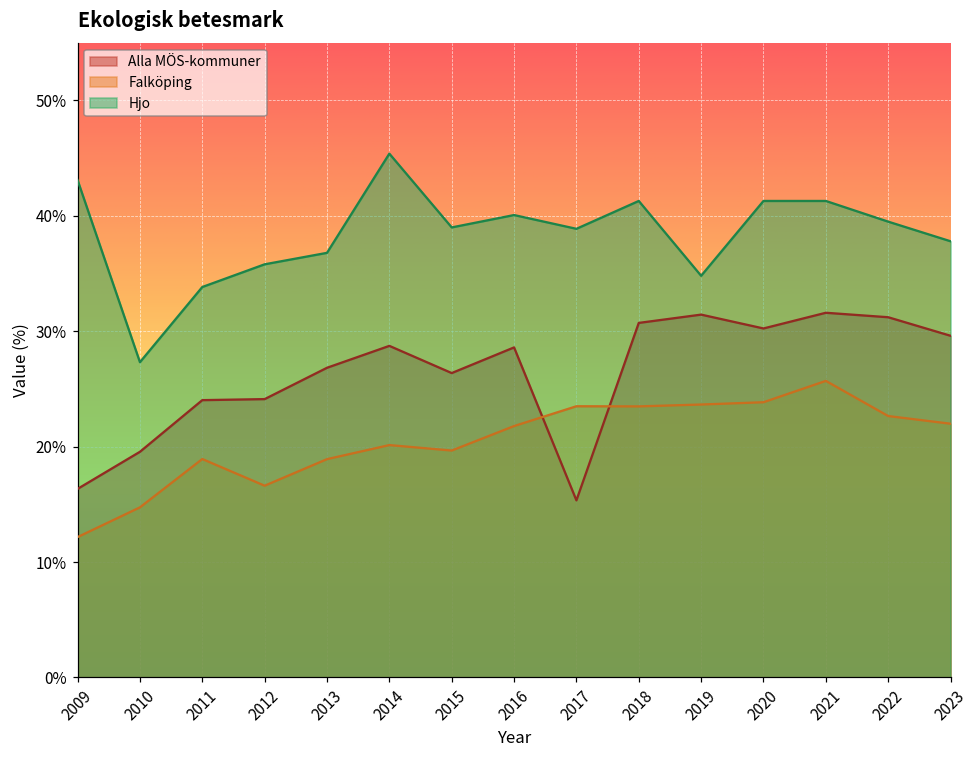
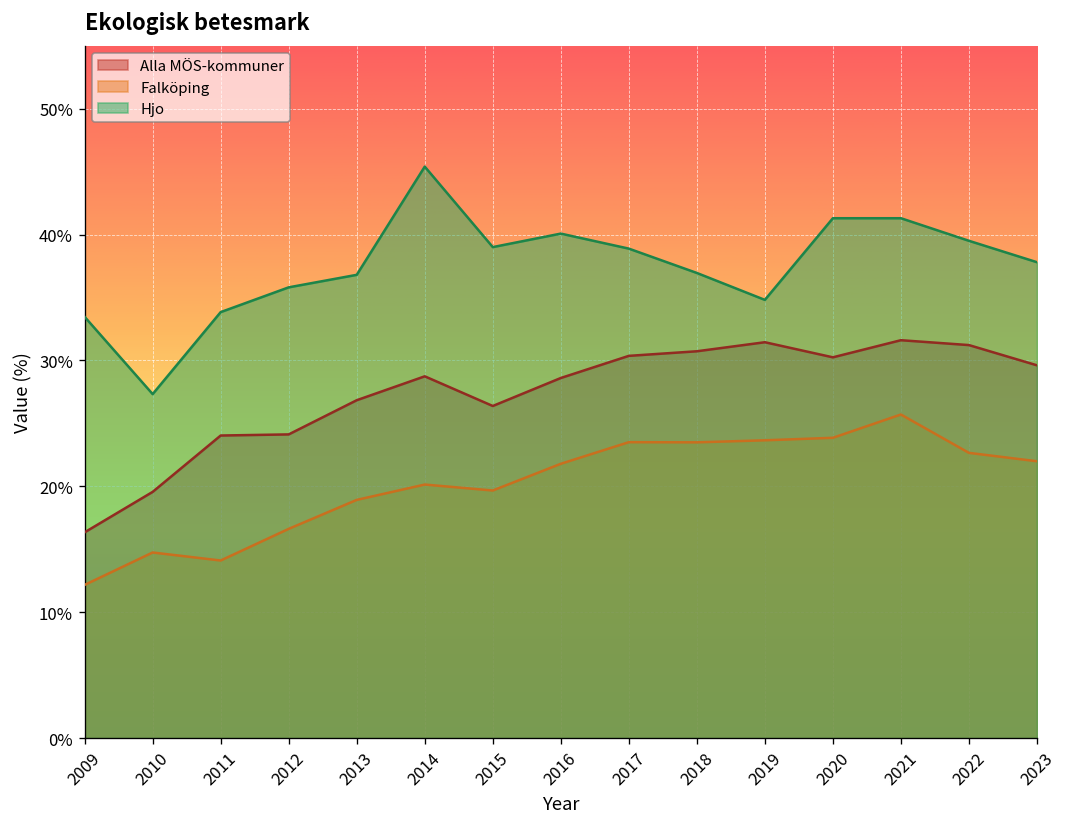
  {
    "Alla MÖS-kommuner": {
      "2009": "16.3%",
      "2010": "19.6%",
      "2011": "24.0%",
      "2012": "24.1%",
      "2013": "26.8%",
      "2014": "28.7%",
      "2015": "26.4%",
      "2016": "28.6%",
-     "2017": "15.3%",
+     "2017": "30.4%",
      "2018": "30.7%",
      "2019": "31.4%",
      "2020": "30.2%",
      "2021": "31.6%",
      "2022": "31.2%",
      "2023": "29.6%"
    },
    "Falköping": {
      "2009": "12.2%",
      "2010": "14.7%",
-     "2011": "18.9%",
+     "2011": "14.1%",
      "2012": "16.6%",
      "2013": "18.9%",
      "2014": "20.1%",
      "2015": "19.7%",
      "2016": "21.8%",
      "2017": "23.5%",
      "2018": "23.5%",
      "2019": "23.7%",
      "2020": "23.9%",
      "2021": "25.7%",
      "2022": "22.7%",
      "2023": "22.0%"
    },
    "Hjo": {
-     "2009": "43.1%",
+     "2009": "33.5%",
      "2010": "27.3%",
      "2011": "33.8%",
      "2012": "35.8%",
      "2013": "36.8%",
      "2014": "45.4%",
      "2015": "39.0%",
      "2016": "40.1%",
      "2017": "38.9%",
-     "2018": "41.3%",
+     "2018": "36.9%",
      "2019": "34.8%",
      "2020": "41.3%",
      "2021": "41.3%",
      "2022": "39.5%",
      "2023": "37.8%"
    }
  }
